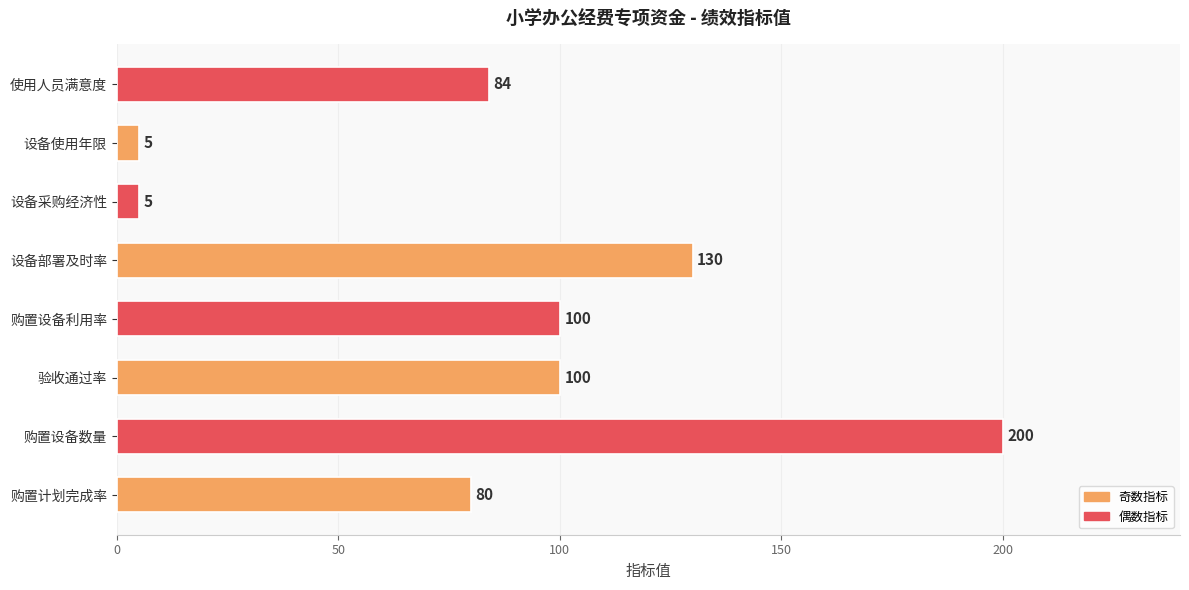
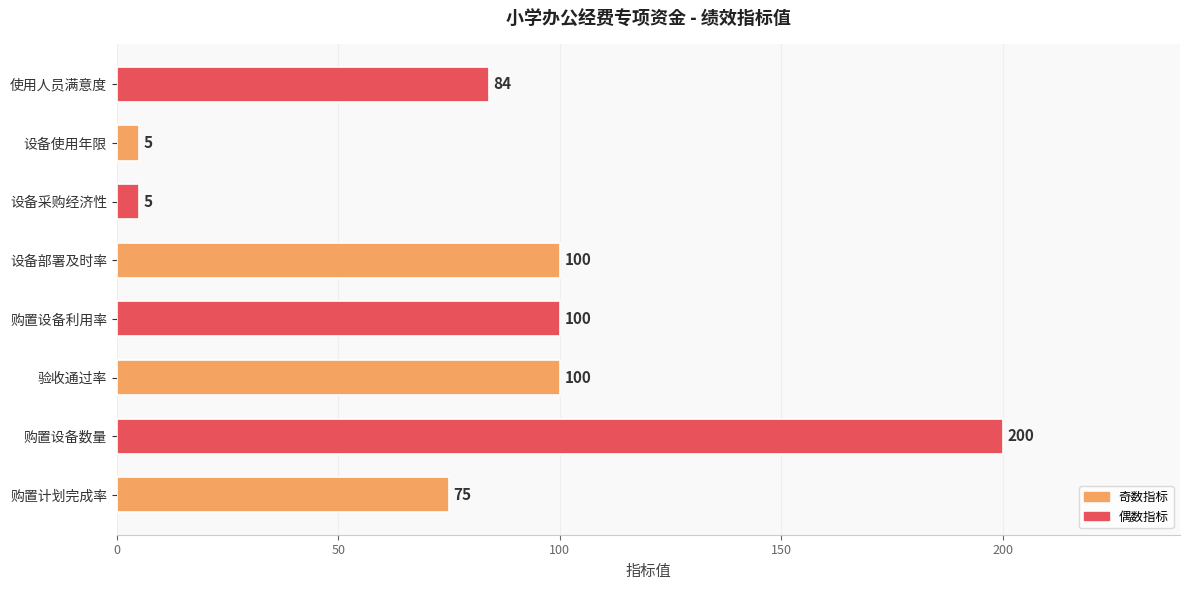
  {
    "使用人员满意度": 84,
    "设备使用年限": 5,
    "设备采购经济性": 5,
-   "设备部署及时率": 130,
+   "设备部署及时率": 100,
    "购置设备利用率": 100,
    "验收通过率": 100,
    "购置设备数量": 200,
-   "购置计划完成率": 80
+   "购置计划完成率": 75
  }
